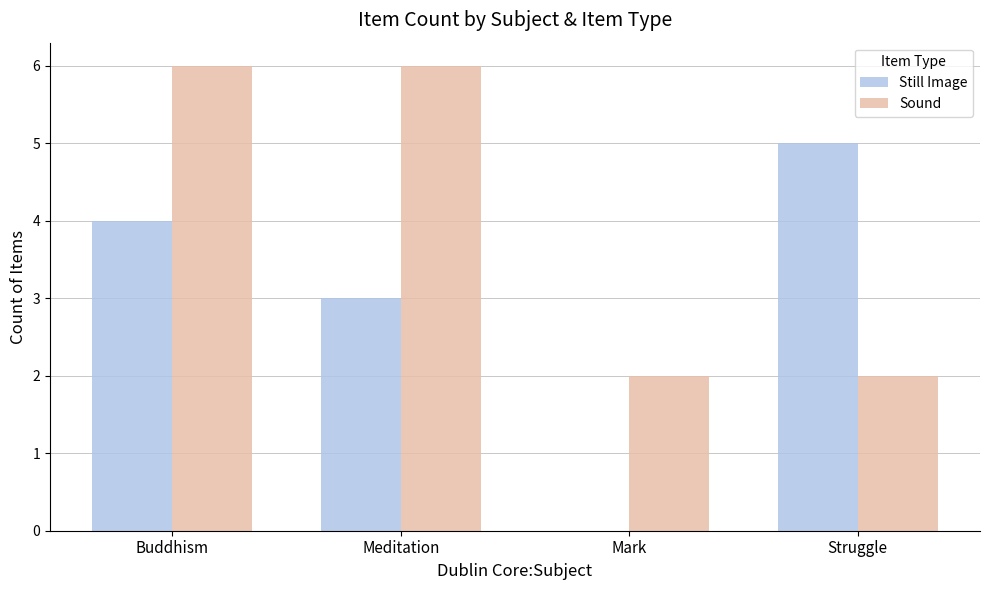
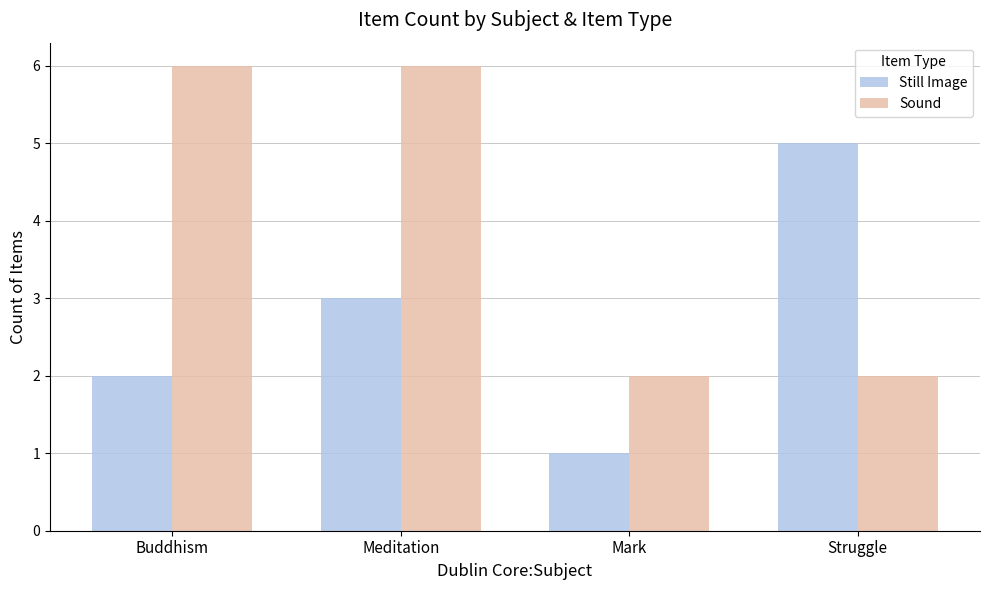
  {
    "Still Image": {
-     "Buddhism": 4,
+     "Buddhism": 2,
      "Meditation": 3,
-     "Mark": 0,
+     "Mark": 1,
      "Struggle": 5
    },
    "Sound": {
      "Buddhism": 6,
      "Meditation": 6,
      "Mark": 2,
      "Struggle": 2
    }
  }
